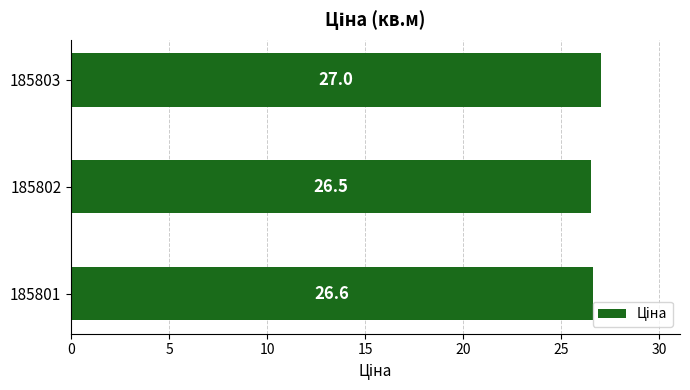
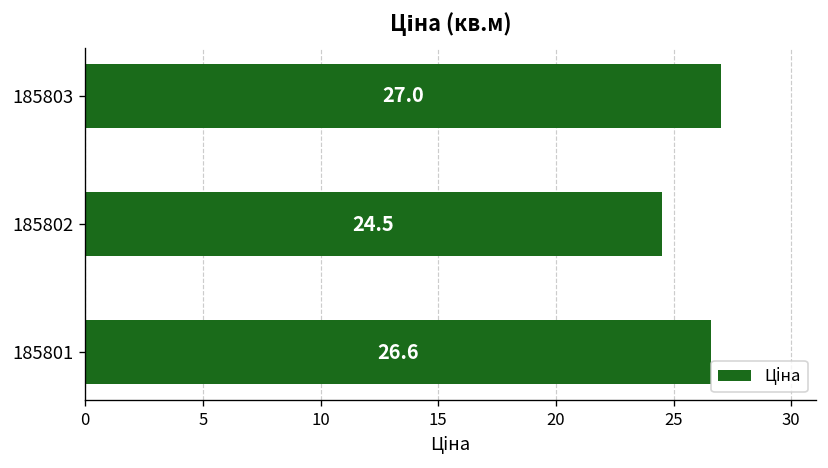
  {
    "185803": 27.0,
-   "185802": 26.5,
+   "185802": 24.5,
    "185801": 26.6
  }
